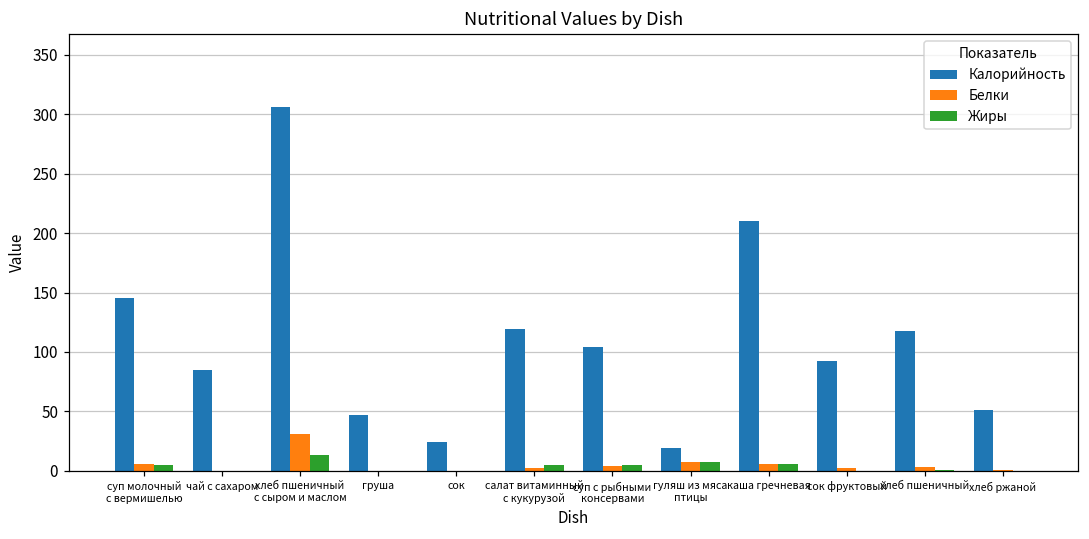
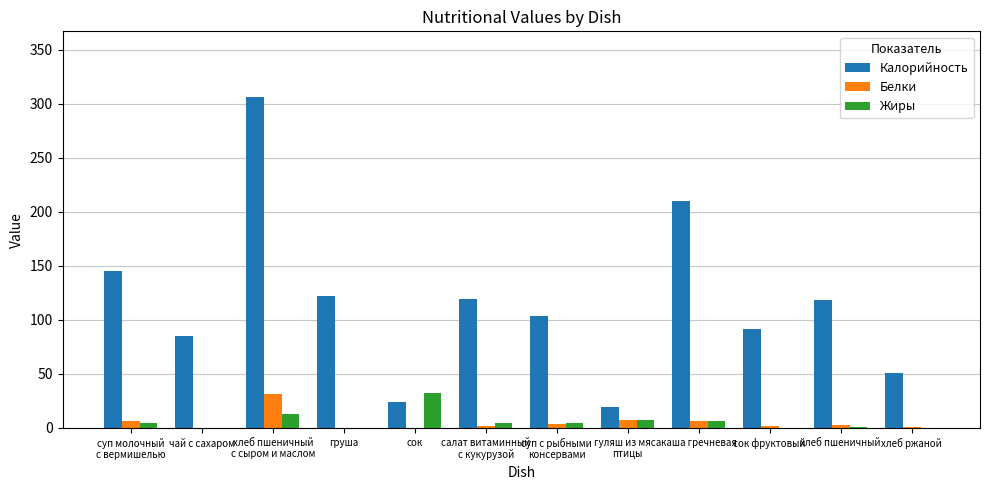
  {
    "Калорийность": {
      "суп молочный с вермишелью": 145,
      "чай с сахаром": 85,
      "хлеб пшеничный с сыром и маслом": 306,
-     "груша": 47,
+     "груша": 122,
      "сок": 24,
      "салат витаминный с кукурузой": 119,
      "суп с рыбными консервами": 104,
      "гуляш из мяса птицы": 19,
      "каша гречневая": 210,
      "сок фруктовый": 92,
      "хлеб пшеничный": 118,
      "хлеб ржаной": 51
    },
    "Белки": {
      "суп молочный с вермишелью": 6,
      "чай с сахаром": 0,
      "хлеб пшеничный с сыром и маслом": 31,
      "груша": 0,
      "сок": 0,
      "суп с рыбными консервами": 4,
      "гуляш из мяса птицы": 7,
      "каша гречневая": 6,
      "хлеб пшеничный": 3
    },
    "Жиры": {
      "суп молочный с вермишелью": 5,
      "чай с сахаром": 0,
      "хлеб пшеничный с сыром и маслом": 13,
      "груша": 0,
-     "сок": 0,
+     "сок": 32,
      "салат витаминный с кукурузой": 5,
      "суп с рыбными консервами": 5,
      "гуляш из мяса птицы": 7,
      "каша гречневая": 6,
      "сок фруктовый": 0,
      "хлеб ржаной": 0
    }
  }
